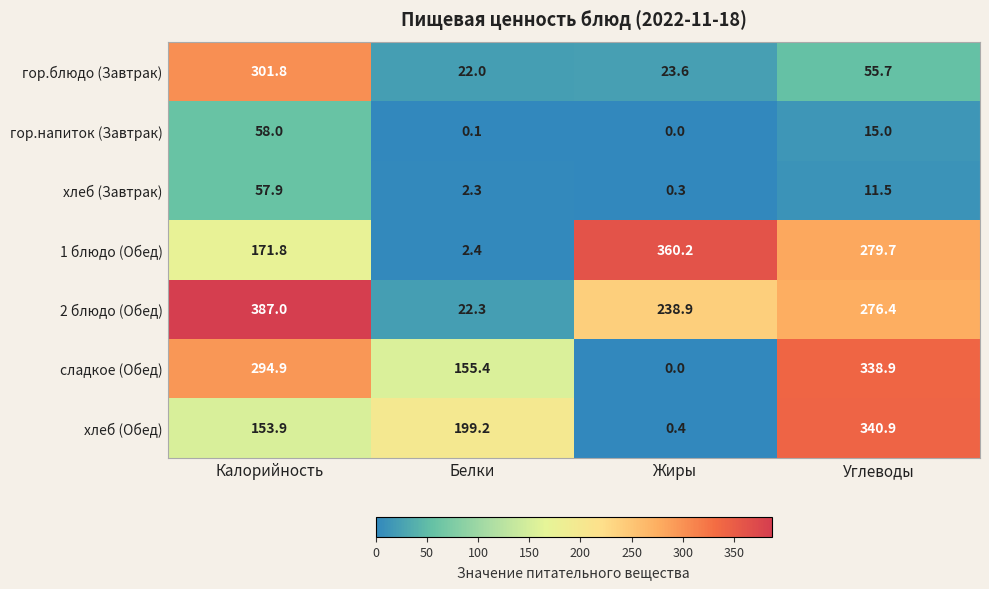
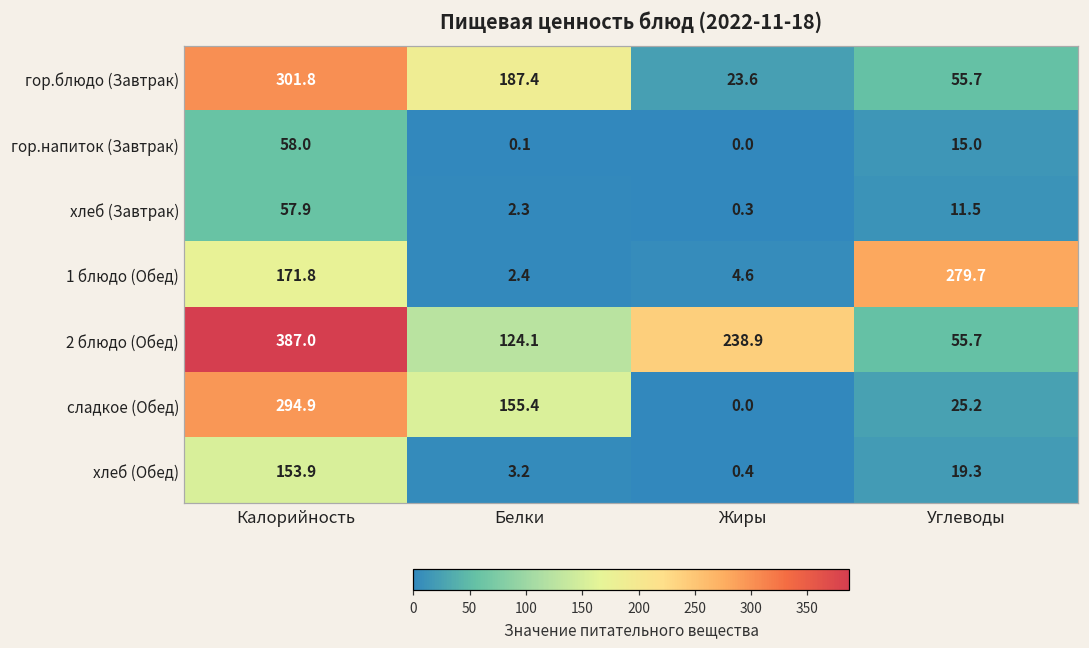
  {
    "гор.блюдо (Завтрак)": {
      "Калорийность": 301.8,
-     "Белки": 22.0,
+     "Белки": 187.4,
      "Жиры": 23.6,
      "Углеводы": 55.7
    },
    "гор.напиток (Завтрак)": {
      "Калорийность": 58.0,
      "Белки": 0.1,
      "Жиры": 0.0,
      "Углеводы": 15.0
    },
    "хлеб (Завтрак)": {
      "Калорийность": 57.9,
      "Белки": 2.3,
      "Жиры": 0.3,
      "Углеводы": 11.5
    },
    "1 блюдо (Обед)": {
      "Калорийность": 171.8,
      "Белки": 2.4,
-     "Жиры": 360.2,
+     "Жиры": 4.6,
      "Углеводы": 279.7
    },
    "2 блюдо (Обед)": {
      "Калорийность": 387.0,
-     "Белки": 22.3,
+     "Белки": 124.1,
      "Жиры": 238.9,
-     "Углеводы": 276.4
+     "Углеводы": 55.7
    },
    "сладкое (Обед)": {
      "Калорийность": 294.9,
      "Белки": 155.4,
      "Жиры": 0.0,
-     "Углеводы": 338.9
+     "Углеводы": 25.2
    },
    "хлеб (Обед)": {
      "Калорийность": 153.9,
-     "Белки": 199.2,
+     "Белки": 3.2,
      "Жиры": 0.4,
-     "Углеводы": 340.9
+     "Углеводы": 19.3
    }
  }
